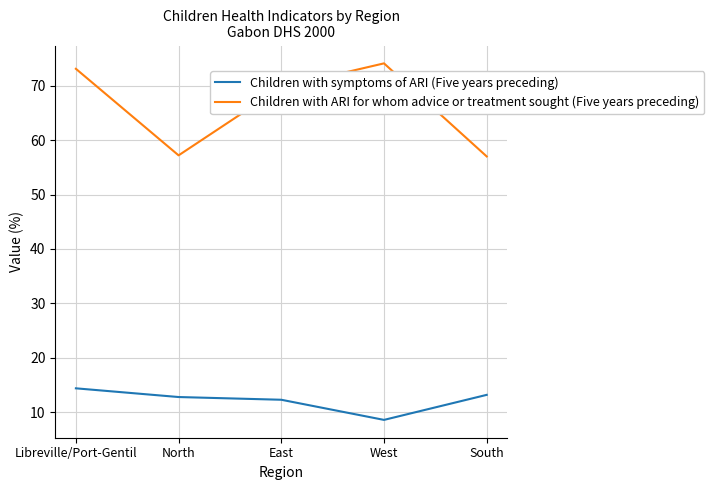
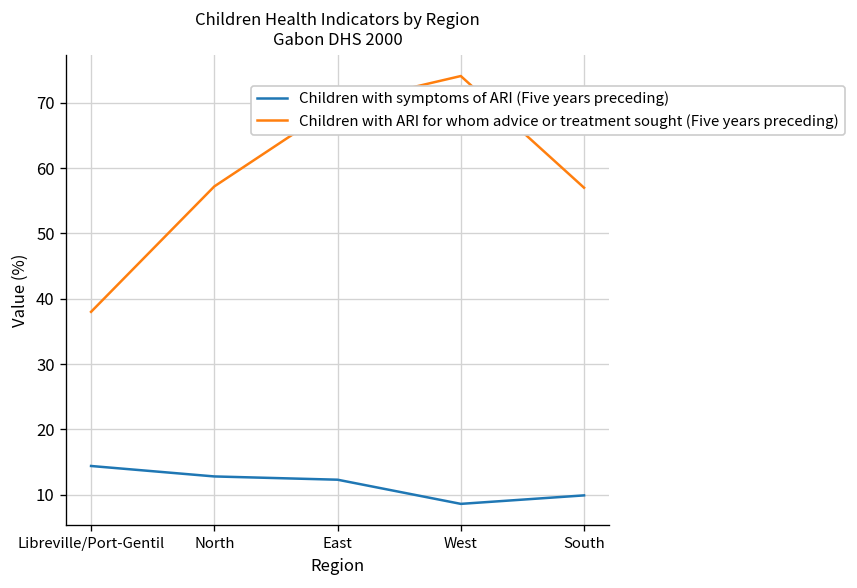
  {
    "Children with symptoms of ARI (Five years preceding)": {
      "Libreville/Port-Gentil": 14,
      "North": 13,
      "East": 12,
      "West": 9,
-     "South": 13
+     "South": 10
    },
    "Children with ARI for whom advice or treatment sought (Five years preceding)": {
-     "Libreville/Port-Gentil": 73,
+     "Libreville/Port-Gentil": 38,
      "North": 57,
      "West": 74,
      "South": 57
    }
  }
